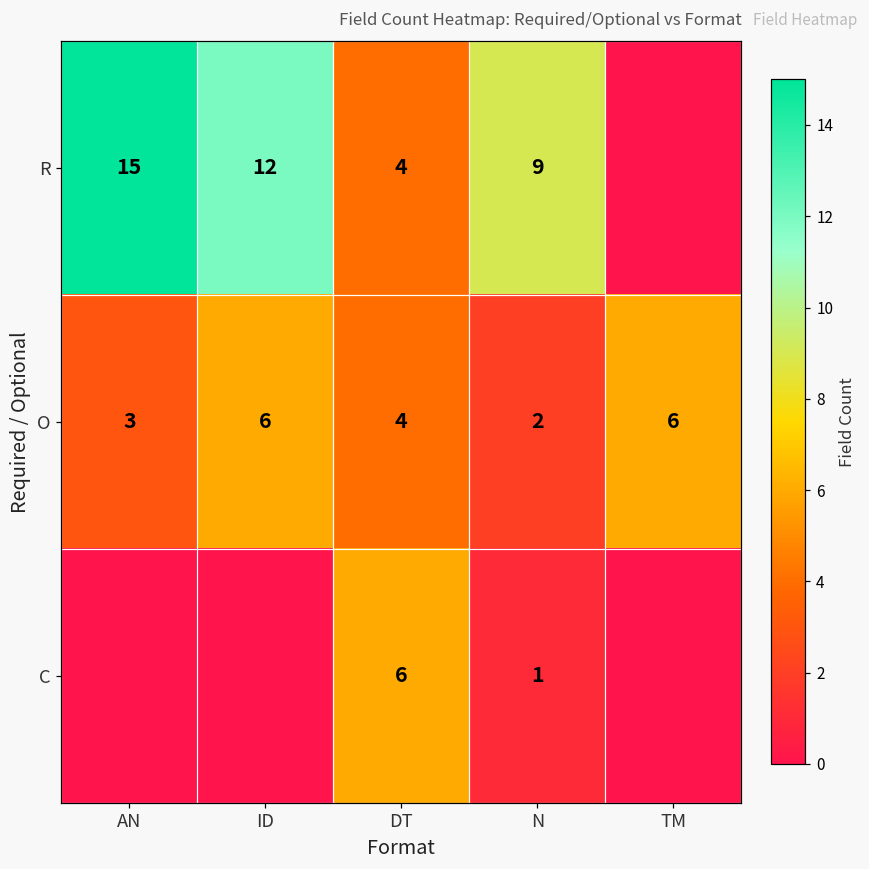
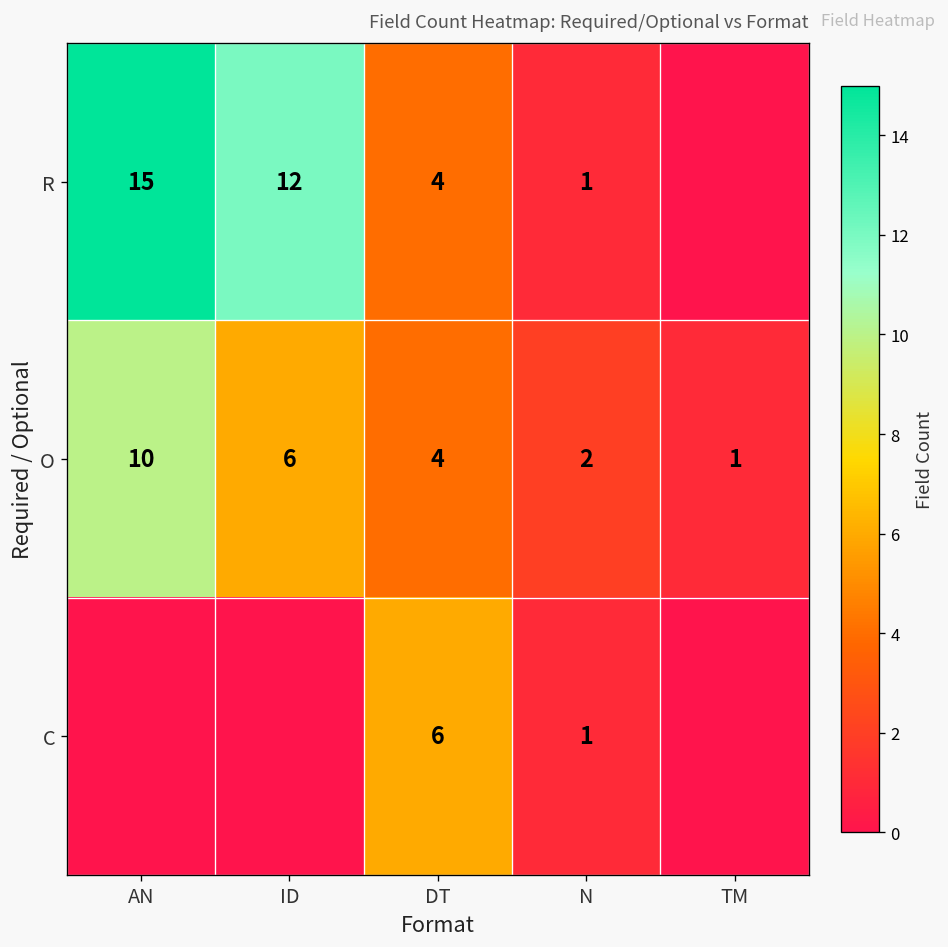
  {
    "R": {
      "AN": 15,
      "ID": 12,
      "DT": 4,
-     "N": 9
+     "N": 1
    },
    "O": {
-     "AN": 3,
+     "AN": 10,
      "ID": 6,
      "DT": 4,
      "N": 2,
-     "TM": 6
+     "TM": 1
    },
    "C": {
      "DT": 6,
      "N": 1
    }
  }
